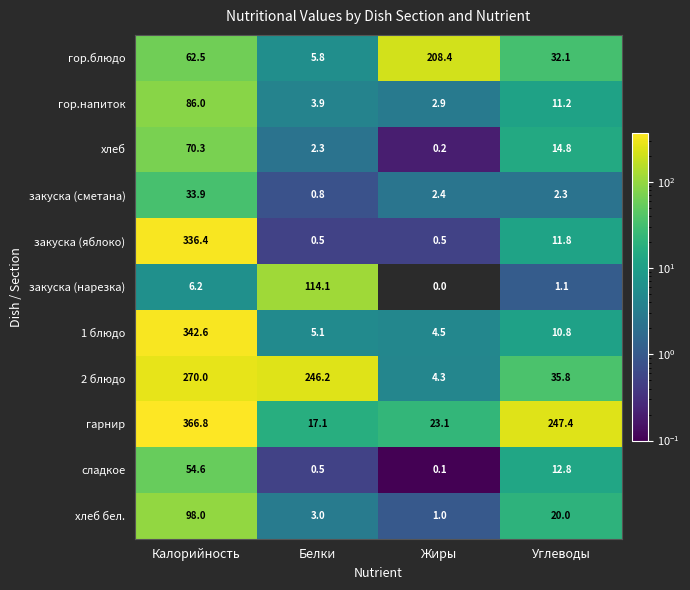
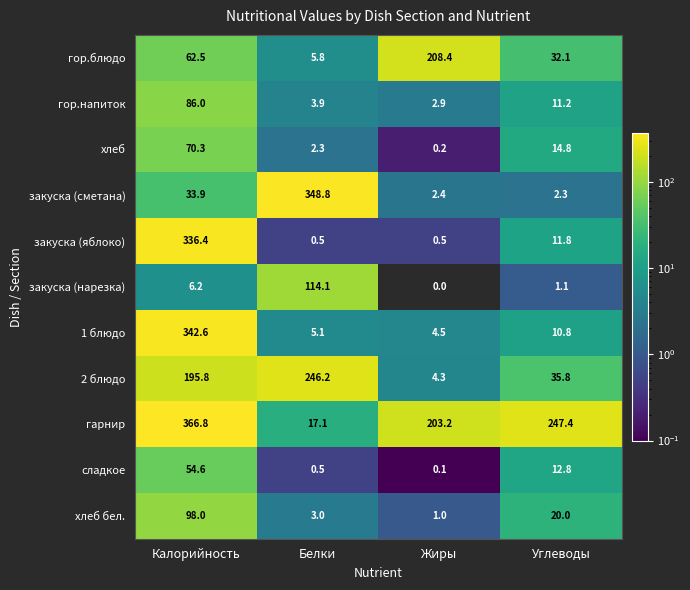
  {
    "гор.блюдо": {
      "Калорийность": 62.5,
      "Белки": 5.8,
      "Жиры": 208.4,
      "Углеводы": 32.1
    },
    "гор.напиток": {
      "Калорийность": 86.0,
      "Белки": 3.9,
      "Жиры": 2.9,
      "Углеводы": 11.2
    },
    "хлеб": {
      "Калорийность": 70.3,
      "Белки": 2.3,
      "Жиры": 0.2,
      "Углеводы": 14.8
    },
    "закуска (сметана)": {
      "Калорийность": 33.9,
-     "Белки": 0.8,
+     "Белки": 348.8,
      "Жиры": 2.4,
      "Углеводы": 2.3
    },
    "закуска (яблоко)": {
      "Калорийность": 336.4,
      "Белки": 0.5,
      "Жиры": 0.5,
      "Углеводы": 11.8
    },
    "закуска (нарезка)": {
      "Калорийность": 6.2,
      "Белки": 114.1,
      "Жиры": 0.0,
      "Углеводы": 1.1
    },
    "1 блюдо": {
      "Калорийность": 342.6,
      "Белки": 5.1,
      "Жиры": 4.5,
      "Углеводы": 10.8
    },
    "2 блюдо": {
-     "Калорийность": 270.0,
+     "Калорийность": 195.8,
      "Белки": 246.2,
      "Жиры": 4.3,
      "Углеводы": 35.8
    },
    "гарнир": {
      "Калорийность": 366.8,
      "Белки": 17.1,
-     "Жиры": 23.1,
+     "Жиры": 203.2,
      "Углеводы": 247.4
    },
    "сладкое": {
      "Калорийность": 54.6,
      "Белки": 0.5,
      "Жиры": 0.1,
      "Углеводы": 12.8
    },
    "хлеб бел.": {
      "Калорийность": 98.0,
      "Белки": 3.0,
      "Жиры": 1.0,
      "Углеводы": 20.0
    }
  }
